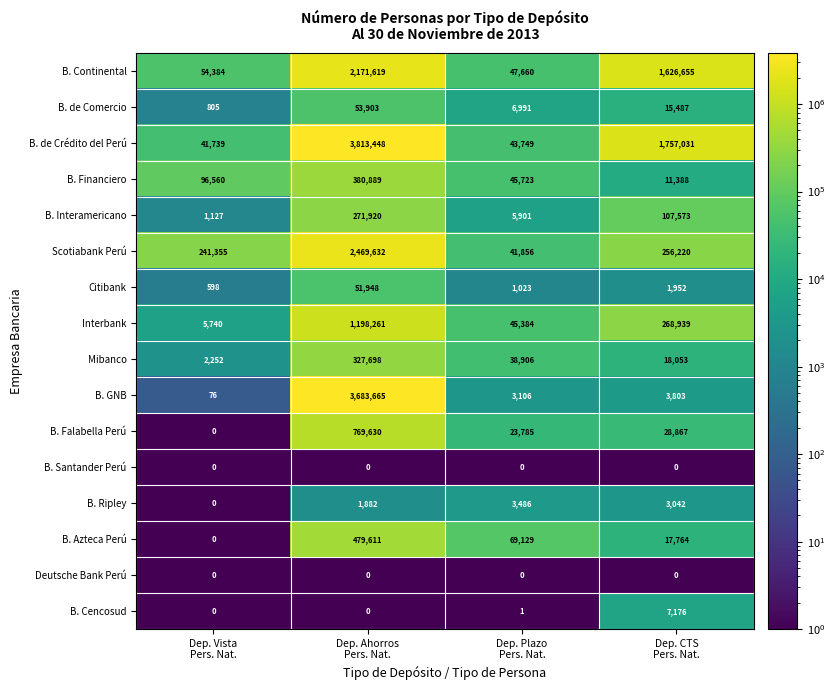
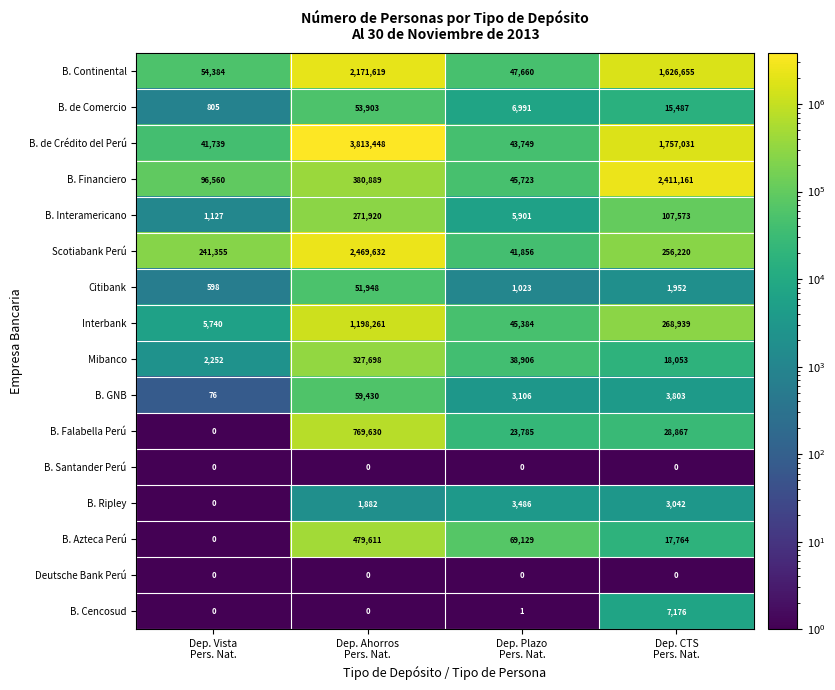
  {
    "B. Continental": {
      "Dep. Vista Pers. Nat.": "54,384",
      "Dep. Ahorros Pers. Nat.": "2,171,619",
      "Dep. Plazo Pers. Nat.": "47,660",
      "Dep. CTS Pers. Nat.": "1,626,655"
    },
    "B. de Comercio": {
      "Dep. Vista Pers. Nat.": "805",
      "Dep. Ahorros Pers. Nat.": "53,903",
      "Dep. Plazo Pers. Nat.": "6,991",
      "Dep. CTS Pers. Nat.": "15,487"
    },
    "B. de Crédito del Perú": {
      "Dep. Vista Pers. Nat.": "41,739",
      "Dep. Ahorros Pers. Nat.": "3,813,448",
      "Dep. Plazo Pers. Nat.": "43,749",
      "Dep. CTS Pers. Nat.": "1,757,031"
    },
    "B. Financiero": {
      "Dep. Vista Pers. Nat.": "96,560",
      "Dep. Ahorros Pers. Nat.": "380,889",
      "Dep. Plazo Pers. Nat.": "45,723",
-     "Dep. CTS Pers. Nat.": "11,388"
+     "Dep. CTS Pers. Nat.": "2,411,161"
    },
    "B. Interamericano": {
      "Dep. Vista Pers. Nat.": "1,127",
      "Dep. Ahorros Pers. Nat.": "271,920",
      "Dep. Plazo Pers. Nat.": "5,901",
      "Dep. CTS Pers. Nat.": "107,573"
    },
    "Scotiabank Perú": {
      "Dep. Vista Pers. Nat.": "241,355",
      "Dep. Ahorros Pers. Nat.": "2,469,632",
      "Dep. Plazo Pers. Nat.": "41,856",
      "Dep. CTS Pers. Nat.": "256,220"
    },
    "Citibank": {
      "Dep. Vista Pers. Nat.": "598",
      "Dep. Ahorros Pers. Nat.": "51,948",
      "Dep. Plazo Pers. Nat.": "1,023",
      "Dep. CTS Pers. Nat.": "1,952"
    },
    "Interbank": {
      "Dep. Vista Pers. Nat.": "5,740",
      "Dep. Ahorros Pers. Nat.": "1,198,261",
      "Dep. Plazo Pers. Nat.": "45,384",
      "Dep. CTS Pers. Nat.": "268,939"
    },
    "Mibanco": {
      "Dep. Vista Pers. Nat.": "2,252",
      "Dep. Ahorros Pers. Nat.": "327,698",
      "Dep. Plazo Pers. Nat.": "38,906",
      "Dep. CTS Pers. Nat.": "18,053"
    },
    "B. GNB": {
      "Dep. Vista Pers. Nat.": "76",
-     "Dep. Ahorros Pers. Nat.": "3,683,665",
+     "Dep. Ahorros Pers. Nat.": "59,430",
      "Dep. Plazo Pers. Nat.": "3,106",
      "Dep. CTS Pers. Nat.": "3,803"
    },
    "B. Falabella Perú": {
      "Dep. Vista Pers. Nat.": "0",
      "Dep. Ahorros Pers. Nat.": "769,630",
      "Dep. Plazo Pers. Nat.": "23,785",
      "Dep. CTS Pers. Nat.": "28,867"
    },
    "B. Santander Perú": {
      "Dep. Vista Pers. Nat.": "0",
      "Dep. Ahorros Pers. Nat.": "0",
      "Dep. Plazo Pers. Nat.": "0",
      "Dep. CTS Pers. Nat.": "0"
    },
    "B. Ripley": {
      "Dep. Vista Pers. Nat.": "0",
      "Dep. Ahorros Pers. Nat.": "1,882",
      "Dep. Plazo Pers. Nat.": "3,486",
      "Dep. CTS Pers. Nat.": "3,042"
    },
    "B. Azteca Perú": {
      "Dep. Vista Pers. Nat.": "0",
      "Dep. Ahorros Pers. Nat.": "479,611",
      "Dep. Plazo Pers. Nat.": "69,129",
      "Dep. CTS Pers. Nat.": "17,764"
    },
    "Deutsche Bank Perú": {
      "Dep. Vista Pers. Nat.": "0",
      "Dep. Ahorros Pers. Nat.": "0",
      "Dep. Plazo Pers. Nat.": "0",
      "Dep. CTS Pers. Nat.": "0"
    },
    "B. Cencosud": {
      "Dep. Vista Pers. Nat.": "0",
      "Dep. Ahorros Pers. Nat.": "0",
      "Dep. Plazo Pers. Nat.": "1",
      "Dep. CTS Pers. Nat.": "7,176"
    }
  }
